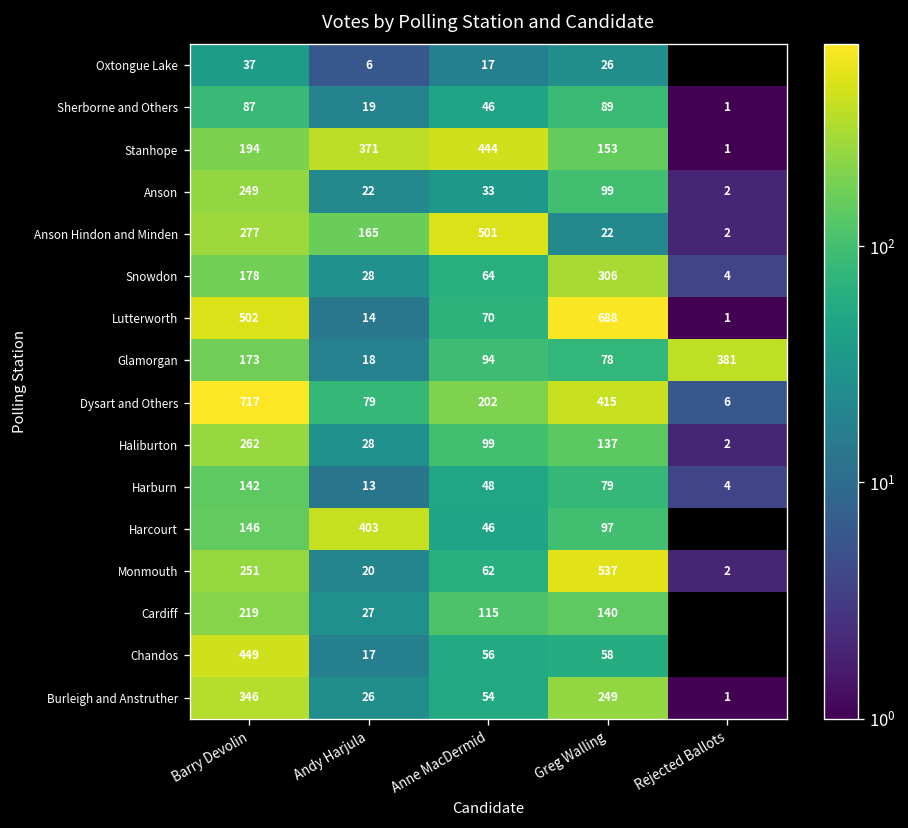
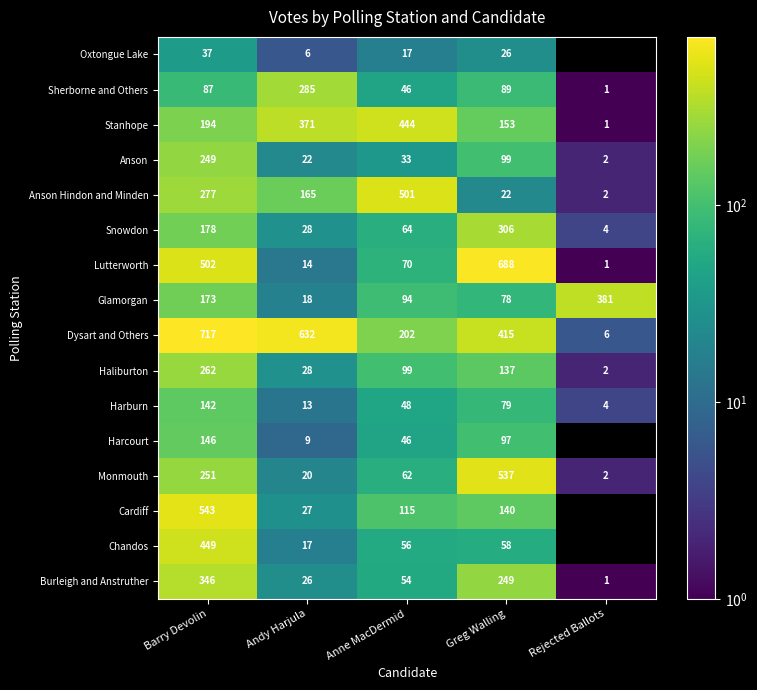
  {
    "Oxtongue Lake": {
      "Barry Devolin": 37,
      "Andy Harjula": 6,
      "Anne MacDermid": 17,
      "Greg Walling": 26
    },
    "Sherborne and Others": {
      "Barry Devolin": 87,
-     "Andy Harjula": 19,
+     "Andy Harjula": 285,
      "Anne MacDermid": 46,
      "Greg Walling": 89,
      "Rejected Ballots": 1
    },
    "Stanhope": {
      "Barry Devolin": 194,
      "Andy Harjula": 371,
      "Anne MacDermid": 444,
      "Greg Walling": 153,
      "Rejected Ballots": 1
    },
    "Anson": {
      "Barry Devolin": 249,
      "Andy Harjula": 22,
      "Anne MacDermid": 33,
      "Greg Walling": 99,
      "Rejected Ballots": 2
    },
    "Anson Hindon and Minden": {
      "Barry Devolin": 277,
      "Andy Harjula": 165,
      "Anne MacDermid": 501,
      "Greg Walling": 22,
      "Rejected Ballots": 2
    },
    "Snowdon": {
      "Barry Devolin": 178,
      "Andy Harjula": 28,
      "Anne MacDermid": 64,
      "Greg Walling": 306,
      "Rejected Ballots": 4
    },
    "Lutterworth": {
      "Barry Devolin": 502,
      "Andy Harjula": 14,
      "Anne MacDermid": 70,
      "Greg Walling": 688,
      "Rejected Ballots": 1
    },
    "Glamorgan": {
      "Barry Devolin": 173,
      "Andy Harjula": 18,
      "Anne MacDermid": 94,
      "Greg Walling": 78,
      "Rejected Ballots": 381
    },
    "Dysart and Others": {
      "Barry Devolin": 717,
-     "Andy Harjula": 79,
+     "Andy Harjula": 632,
      "Anne MacDermid": 202,
      "Greg Walling": 415,
      "Rejected Ballots": 6
    },
    "Haliburton": {
      "Barry Devolin": 262,
      "Andy Harjula": 28,
      "Anne MacDermid": 99,
      "Greg Walling": 137,
      "Rejected Ballots": 2
    },
    "Harburn": {
      "Barry Devolin": 142,
      "Andy Harjula": 13,
      "Anne MacDermid": 48,
      "Greg Walling": 79,
      "Rejected Ballots": 4
    },
    "Harcourt": {
      "Barry Devolin": 146,
-     "Andy Harjula": 403,
+     "Andy Harjula": 9,
      "Anne MacDermid": 46,
      "Greg Walling": 97
    },
    "Monmouth": {
      "Barry Devolin": 251,
      "Andy Harjula": 20,
      "Anne MacDermid": 62,
      "Greg Walling": 537,
      "Rejected Ballots": 2
    },
    "Cardiff": {
-     "Barry Devolin": 219,
+     "Barry Devolin": 543,
      "Andy Harjula": 27,
      "Anne MacDermid": 115,
      "Greg Walling": 140
    },
    "Chandos": {
      "Barry Devolin": 449,
      "Andy Harjula": 17,
      "Anne MacDermid": 56,
      "Greg Walling": 58
    },
    "Burleigh and Anstruther": {
      "Barry Devolin": 346,
      "Andy Harjula": 26,
      "Anne MacDermid": 54,
      "Greg Walling": 249,
      "Rejected Ballots": 1
    }
  }
